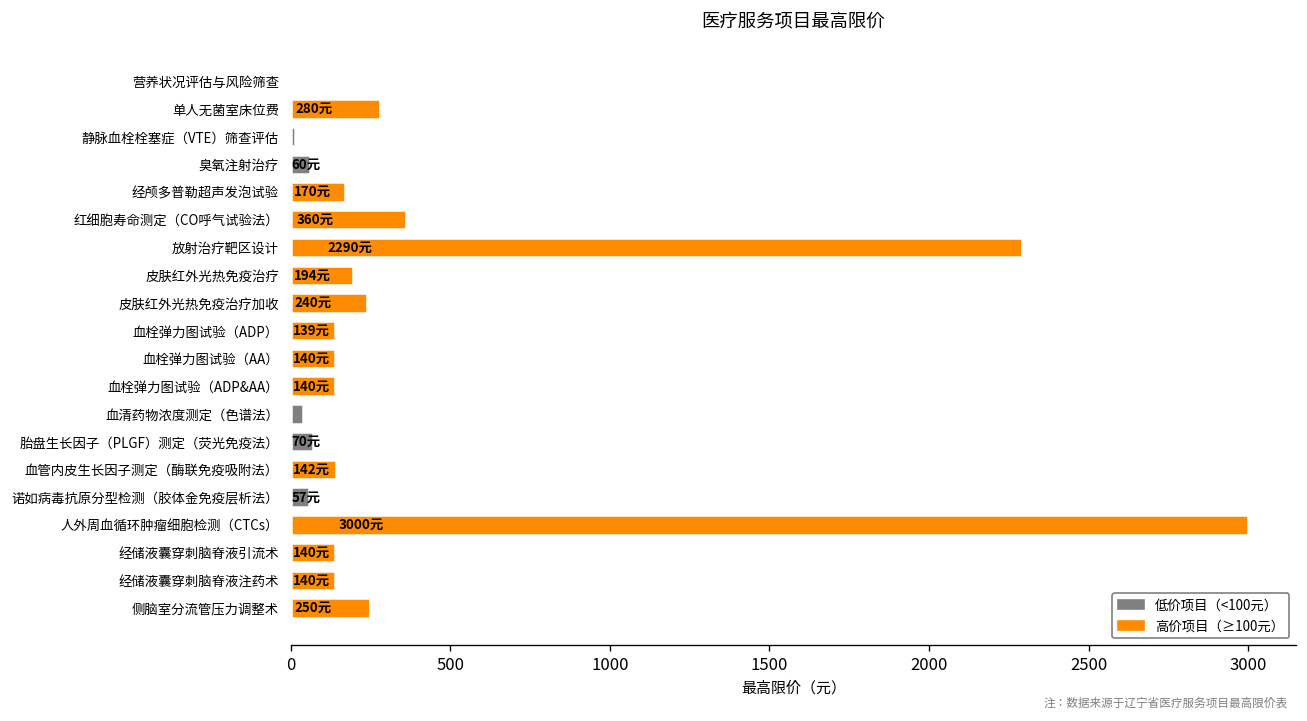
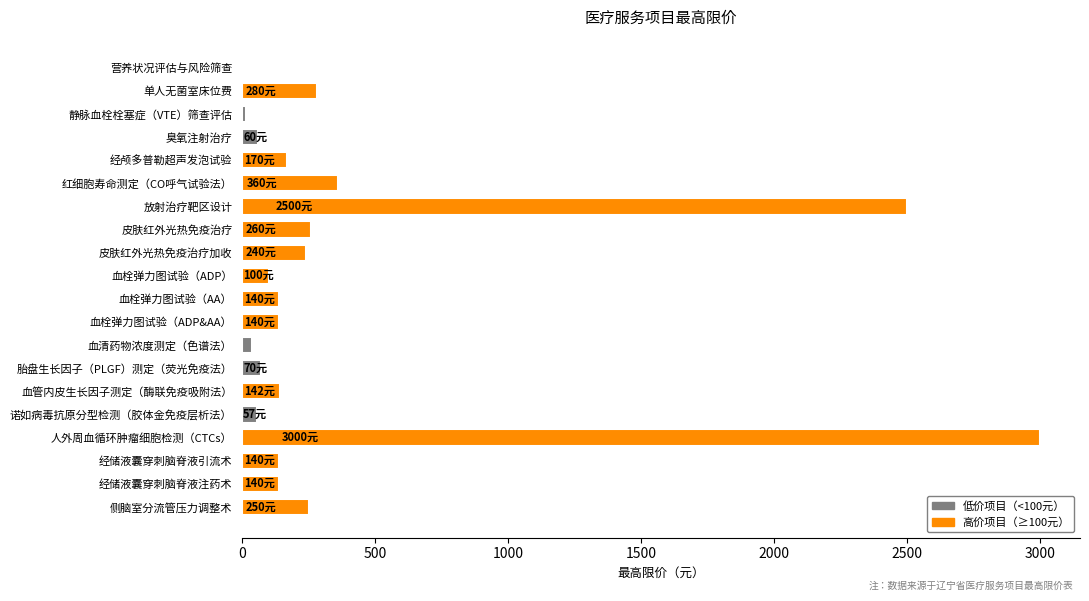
  {
    "单人无菌室床位费": "280元",
    "臭氧注射治疗": "60元",
    "经颅多普勒超声发泡试验": "170元",
    "红细胞寿命测定（CO呼气试验法）": "360元",
-   "放射治疗靶区设计": "2290元",
-   "皮肤红外光热免疫治疗": "194元",
+   "放射治疗靶区设计": "2500元",
+   "皮肤红外光热免疫治疗": "260元",
    "皮肤红外光热免疫治疗加收": "240元",
-   "血栓弹力图试验（ADP）": "139元",
+   "血栓弹力图试验（ADP）": "100元",
    "血栓弹力图试验（AA）": "140元",
    "血栓弹力图试验（ADP&AA）": "140元",
    "胎盘生长因子（PLGF）测定（荧光免疫法）": "70元",
    "血管内皮生长因子测定（酶联免疫吸附法）": "142元",
    "诺如病毒抗原分型检测（胶体金免疫层析法）": "57元",
    "人外周血循环肿瘤细胞检测（CTCs）": "3000元",
    "经储液囊穿刺脑脊液引流术": "140元",
    "经储液囊穿刺脑脊液注药术": "140元",
    "侧脑室分流管压力调整术": "250元"
  }
